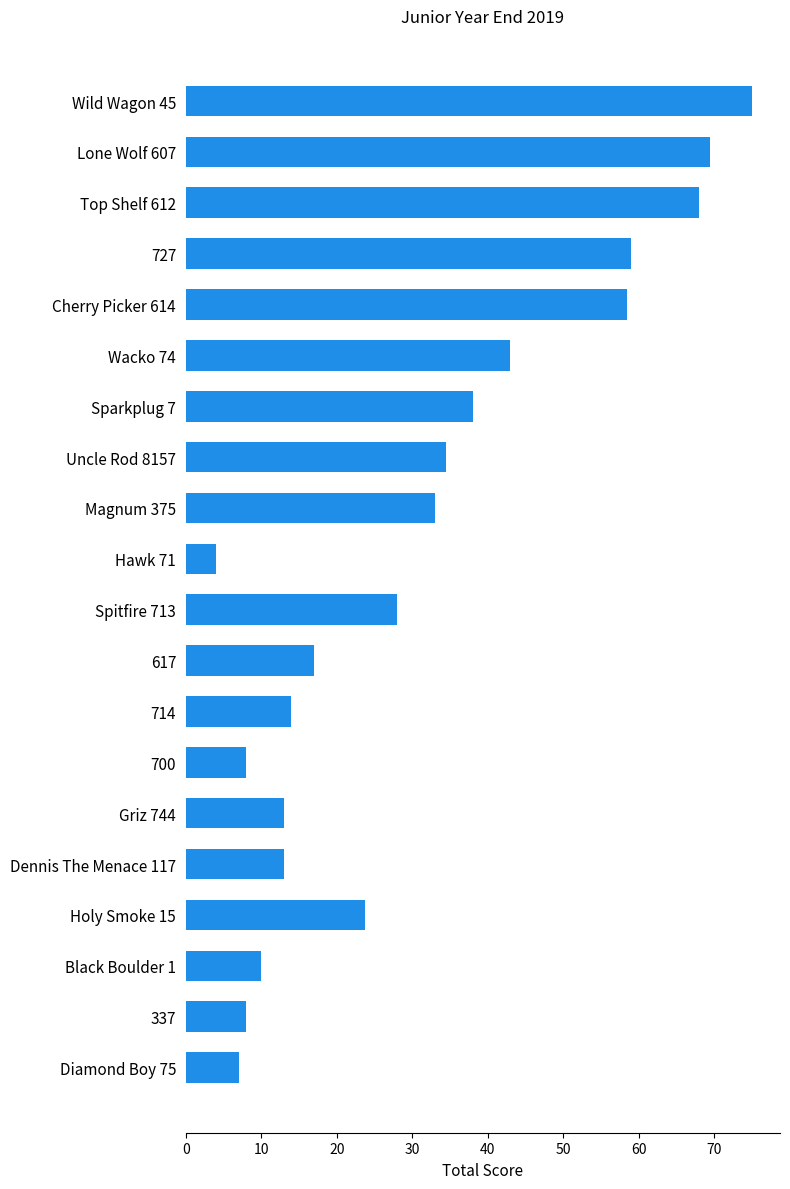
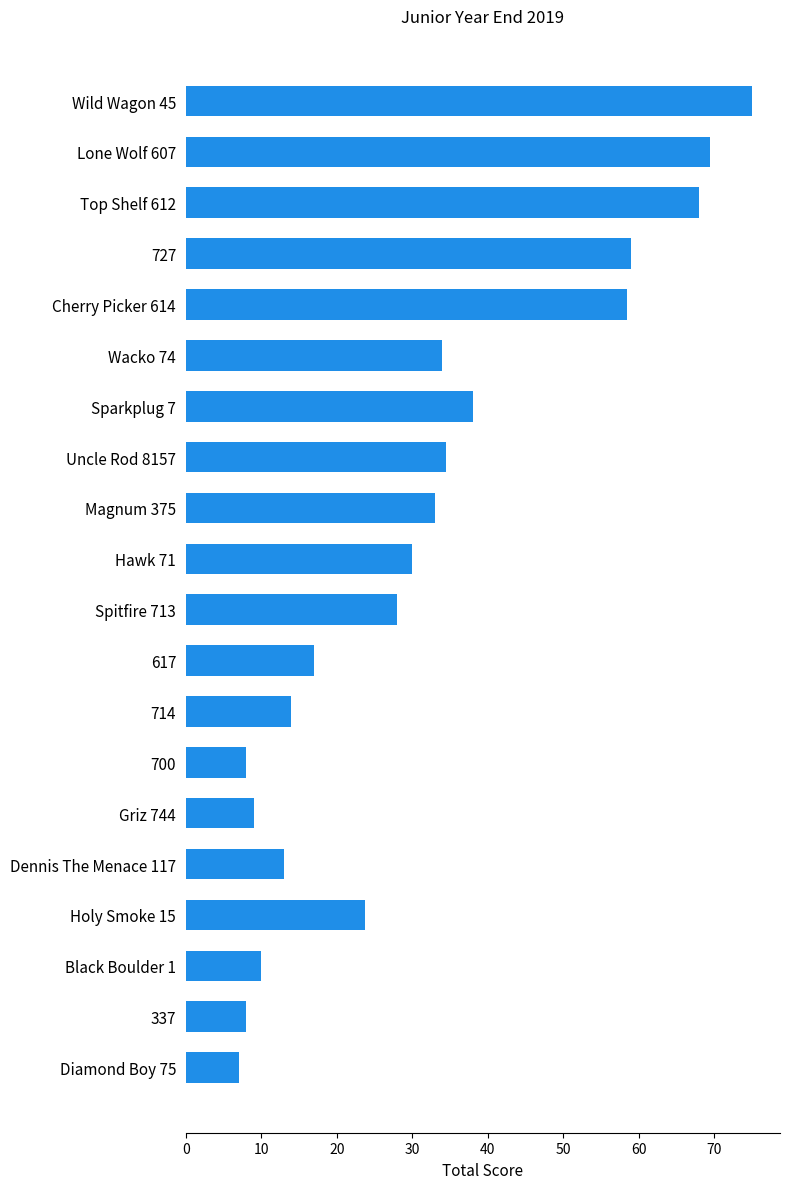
  {
    "Wild Wagon 45": 75,
    "Lone Wolf 607": 70,
    "Top Shelf 612": 68,
    "727": 59,
    "Cherry Picker 614": 59,
-   "Wacko 74": 43,
+   "Wacko 74": 34,
    "Sparkplug 7": 38,
    "Uncle Rod 8157": 35,
    "Magnum 375": 33,
-   "Hawk 71": 4,
+   "Hawk 71": 30,
    "Spitfire 713": 28,
    "617": 17,
    "714": 14,
    "700": 8,
-   "Griz 744": 13,
+   "Griz 744": 9,
    "Dennis The Menace 117": 13,
    "Holy Smoke 15": 24,
    "Black Boulder 1": 10,
    "337": 8,
    "Diamond Boy 75": 7
  }
